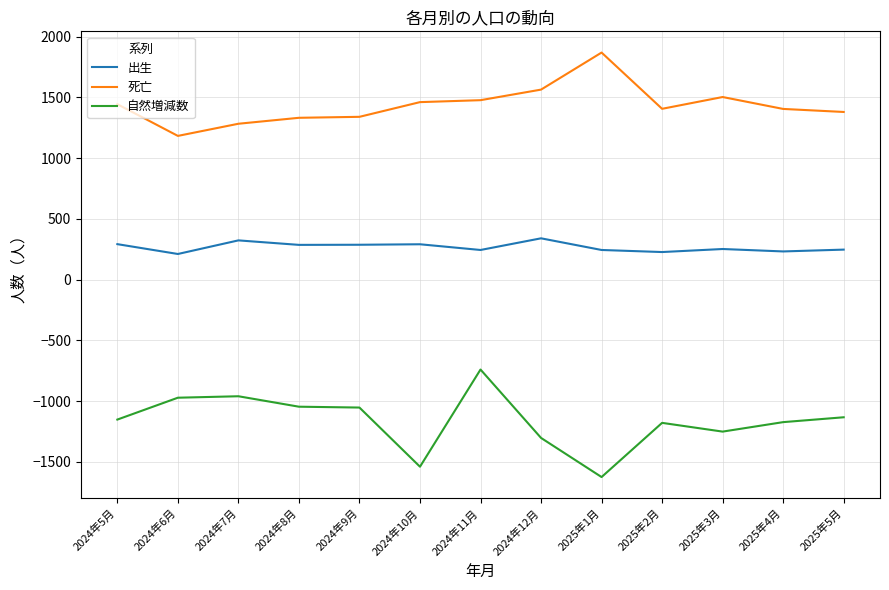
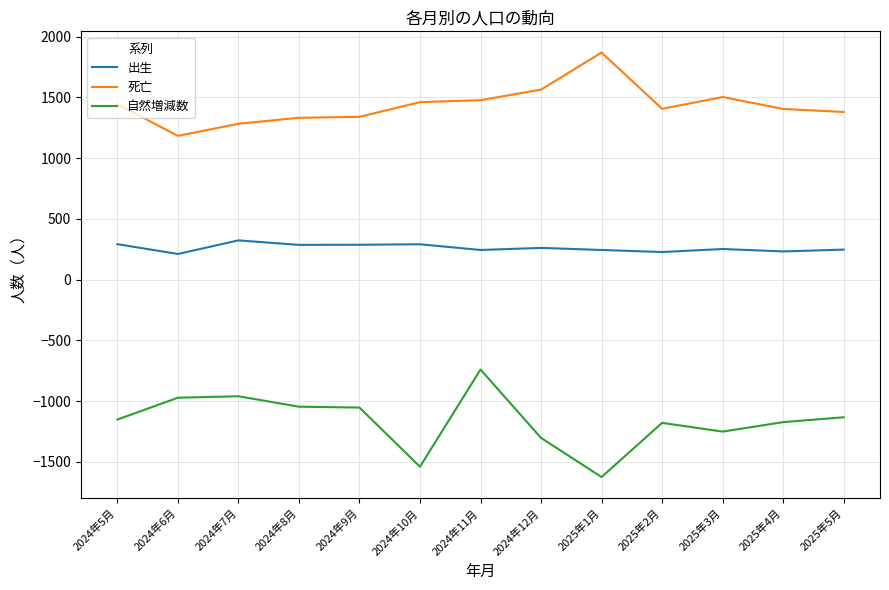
  {
    "出生": {
      "2024年5月": 290,
      "2024年6月": 210,
      "2024年7月": 320,
      "2024年8月": 290,
      "2024年9月": 290,
      "2024年10月": 290,
      "2024年11月": 240,
-     "2024年12月": 340,
+     "2024年12月": 260,
      "2025年1月": 240,
      "2025年2月": 230,
      "2025年3月": 250,
      "2025年4月": 230,
      "2025年5月": 250
    },
    "死亡": {
      "2024年6月": 1180,
      "2024年7月": 1280,
      "2024年8月": 1330,
      "2024年9月": 1340,
      "2024年10月": 1460,
      "2024年11月": 1480,
      "2024年12月": 1560,
      "2025年1月": 1870,
      "2025年2月": 1410,
      "2025年3月": 1500,
      "2025年4月": 1410,
      "2025年5月": 1380
    },
    "自然増減数": {
      "2024年5月": -1150,
      "2024年6月": -970,
      "2024年7月": -960,
      "2024年8月": -1050,
      "2024年9月": -1050,
      "2024年10月": -1540,
      "2024年11月": -740,
      "2024年12月": -1300,
      "2025年1月": -1630,
      "2025年2月": -1180,
      "2025年3月": -1250,
      "2025年4月": -1170,
      "2025年5月": -1130
    }
  }
